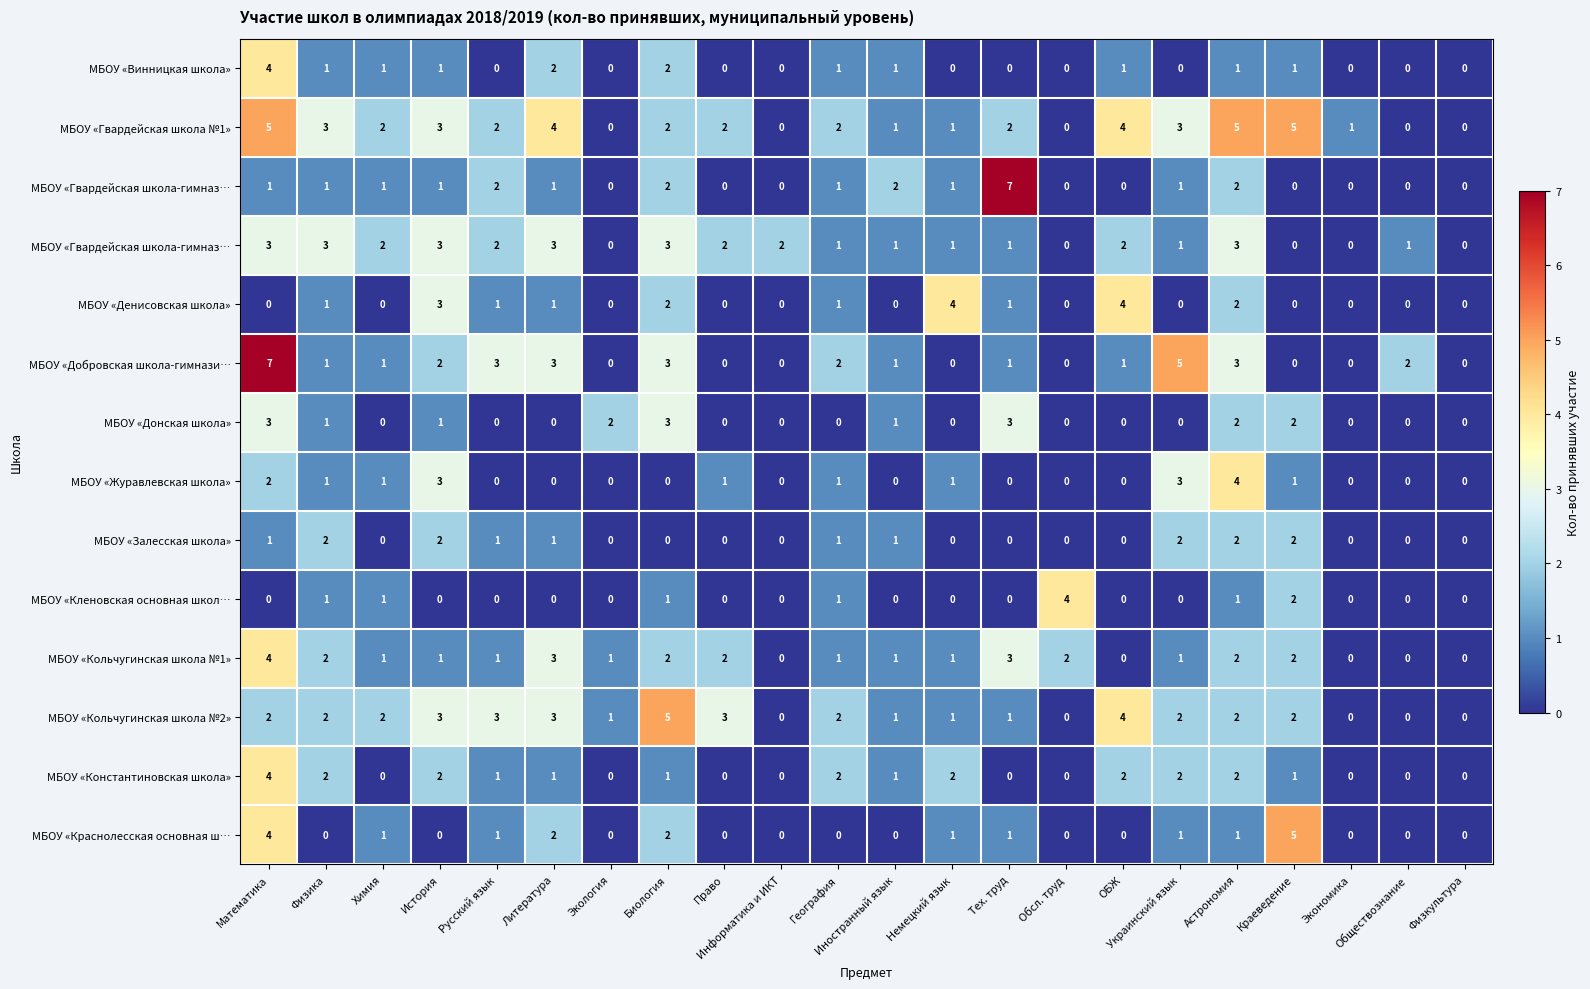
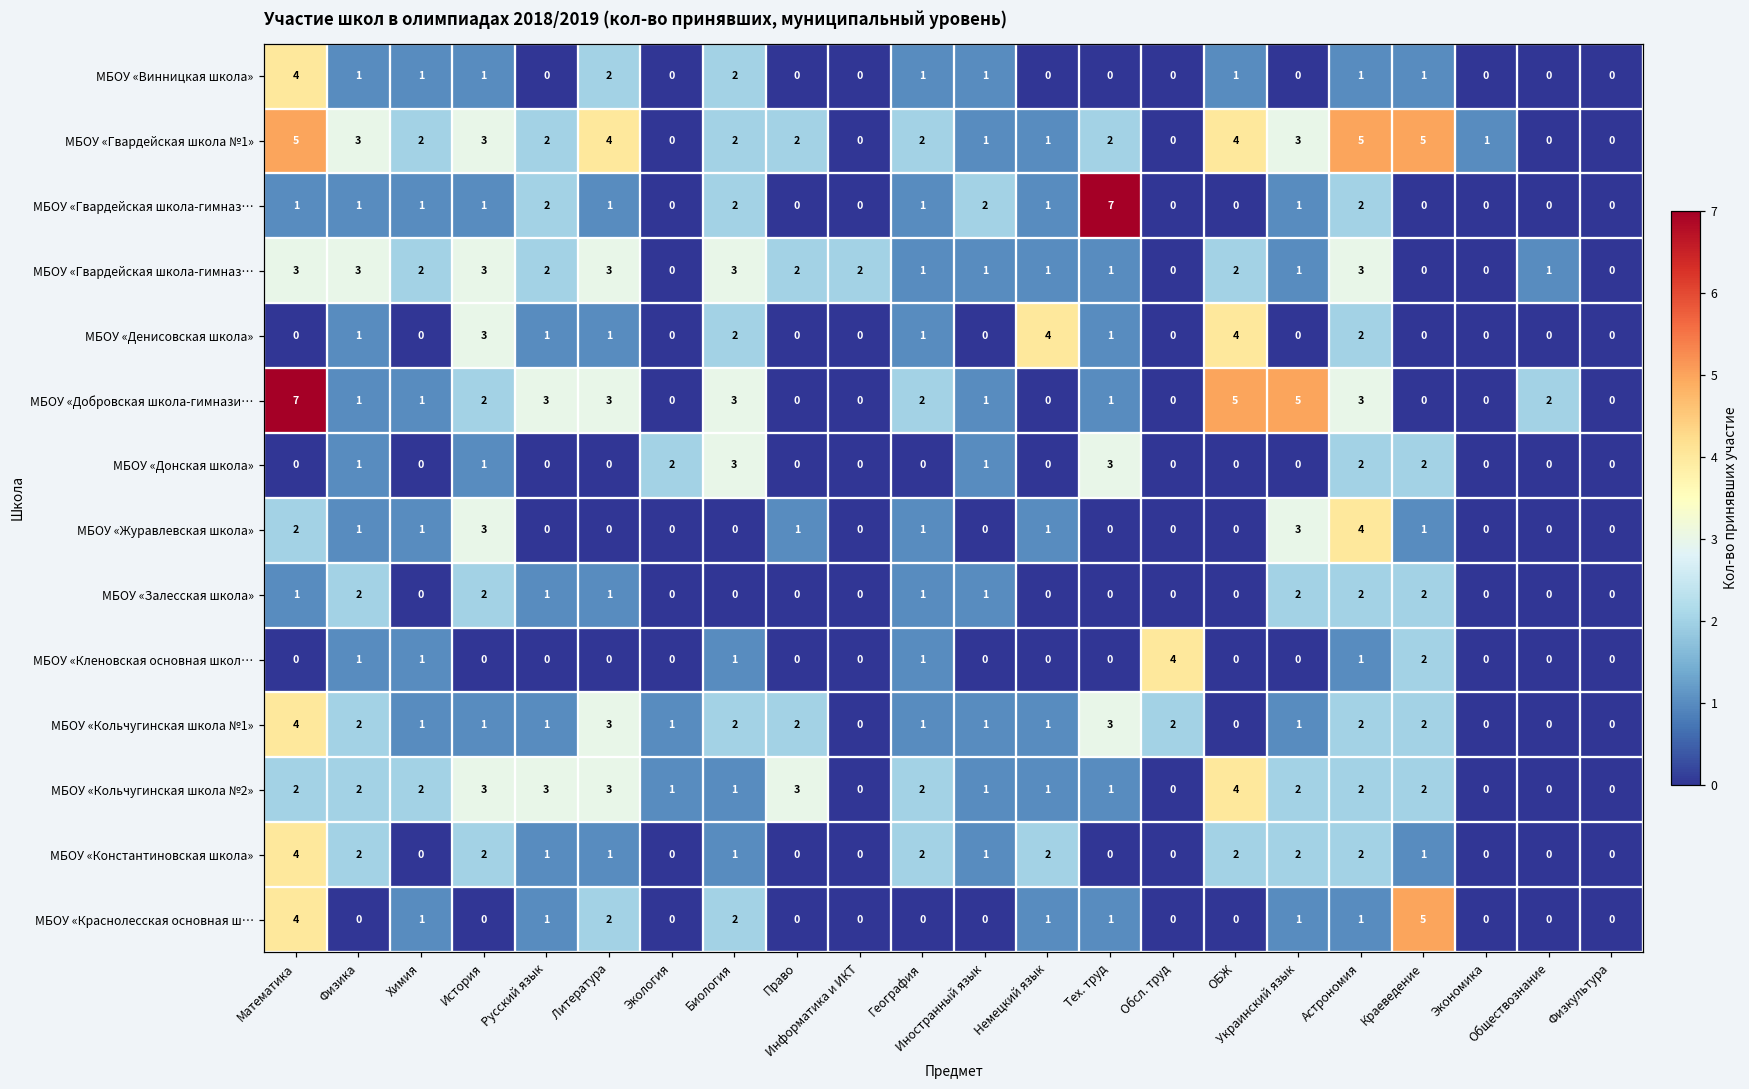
  {
    "МБОУ «Добровская школа-гимнази…": {
      "Математика": 7,
      "Физика": 1,
      "Химия": 1,
      "История": 2,
      "Русский язык": 3,
      "Литература": 3,
      "Экология": 0,
      "Биология": 3,
      "Право": 0,
      "Информатика и ИКТ": 0,
      "География": 2,
      "Иностранный язык": 1,
      "Немецкий язык": 0,
      "Тех. труд": 1,
      "Обсл. труд": 0,
-     "ОБЖ": 1,
+     "ОБЖ": 5,
      "Украинский язык": 5,
      "Астрономия": 3,
      "Краеведение": 0,
      "Экономика": 0,
      "Обществознание": 2,
      "Физкультура": 0
    },
    "МБОУ «Донская школа»": {
-     "Математика": 3,
+     "Математика": 0,
      "Физика": 1,
      "Химия": 0,
      "История": 1,
      "Русский язык": 0,
      "Литература": 0,
      "Экология": 2,
      "Биология": 3,
      "Право": 0,
      "Информатика и ИКТ": 0,
      "География": 0,
      "Иностранный язык": 1,
      "Немецкий язык": 0,
      "Тех. труд": 3,
      "Обсл. труд": 0,
      "ОБЖ": 0,
      "Украинский язык": 0,
      "Астрономия": 2,
      "Краеведение": 2,
      "Экономика": 0,
      "Обществознание": 0,
      "Физкультура": 0
    },
    "МБОУ «Кольчугинская школа №2»": {
      "Математика": 2,
      "Физика": 2,
      "Химия": 2,
      "История": 3,
      "Русский язык": 3,
      "Литература": 3,
      "Экология": 1,
-     "Биология": 5,
+     "Биология": 1,
      "Право": 3,
      "Информатика и ИКТ": 0,
      "География": 2,
      "Иностранный язык": 1,
      "Немецкий язык": 1,
      "Тех. труд": 1,
      "Обсл. труд": 0,
      "ОБЖ": 4,
      "Украинский язык": 2,
      "Астрономия": 2,
      "Краеведение": 2,
      "Экономика": 0,
      "Обществознание": 0,
      "Физкультура": 0
    }
  }
